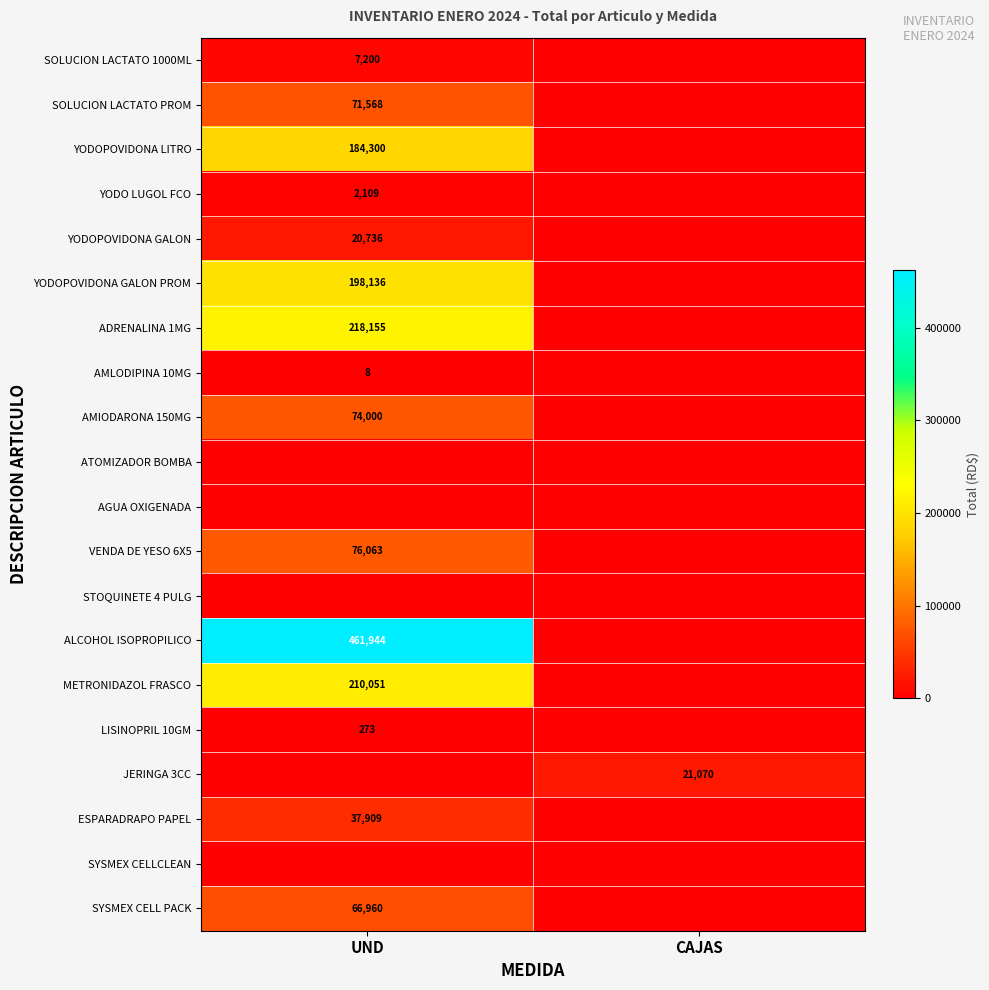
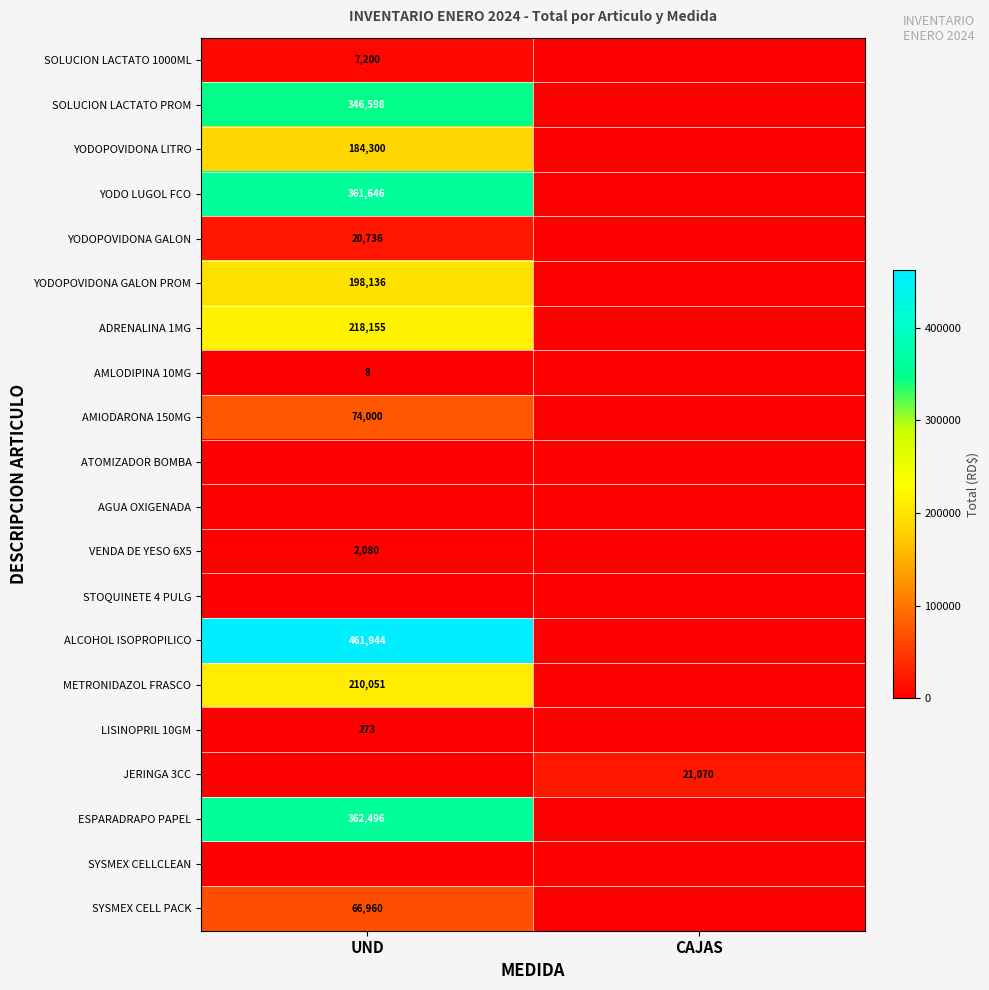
  {
    "SOLUCION LACTATO 1000ML": {
      "UND": "7,200"
    },
    "SOLUCION LACTATO PROM": {
-     "UND": "71,568"
+     "UND": "346,598"
    },
    "YODOPOVIDONA LITRO": {
      "UND": "184,300"
    },
    "YODO LUGOL FCO": {
-     "UND": "2,109"
+     "UND": "361,646"
    },
    "YODOPOVIDONA GALON": {
      "UND": "20,736"
    },
    "YODOPOVIDONA GALON PROM": {
      "UND": "198,136"
    },
    "ADRENALINA 1MG": {
      "UND": "218,155"
    },
    "AMLODIPINA 10MG": {
      "UND": "8"
    },
    "AMIODARONA 150MG": {
      "UND": "74,000"
    },
    "VENDA DE YESO 6X5": {
-     "UND": "76,063"
+     "UND": "2,080"
    },
    "ALCOHOL ISOPROPILICO": {
      "UND": "461,944"
    },
    "METRONIDAZOL FRASCO": {
      "UND": "210,051"
    },
    "LISINOPRIL 10GM": {
      "UND": "273"
    },
    "JERINGA 3CC": {
      "CAJAS": "21,070"
    },
    "ESPARADRAPO PAPEL": {
-     "UND": "37,909"
+     "UND": "362,496"
    },
    "SYSMEX CELL PACK": {
      "UND": "66,960"
    }
  }
